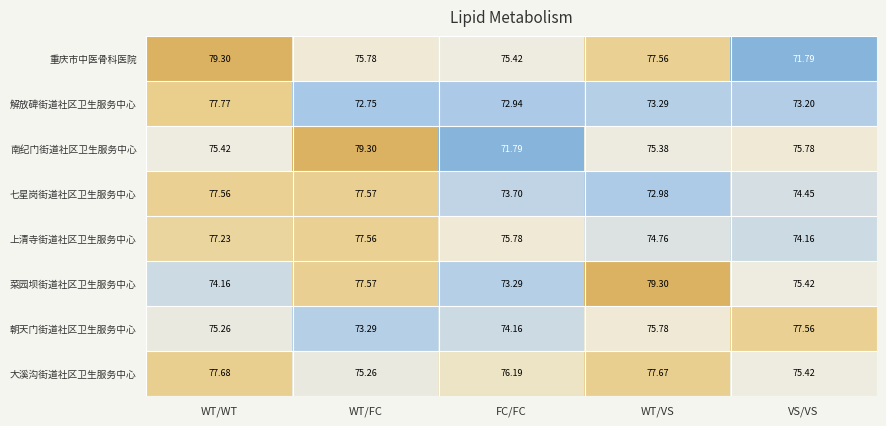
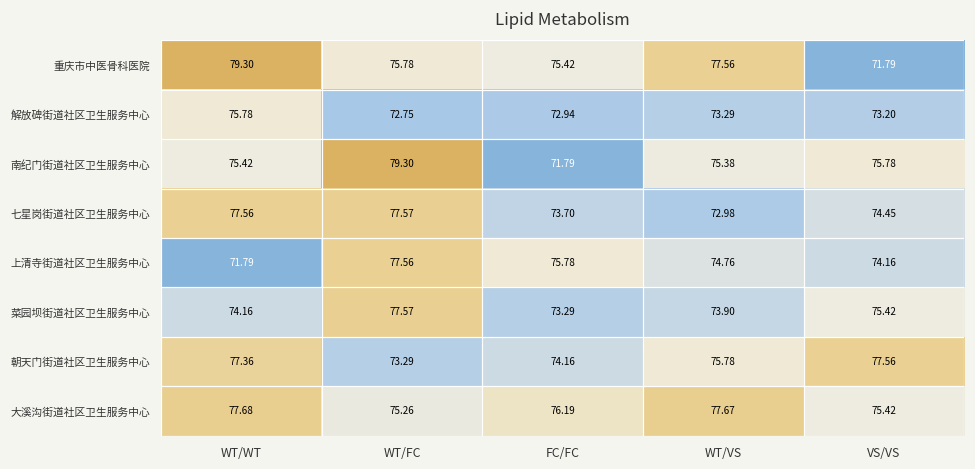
  {
    "重庆市中医骨科医院": {
      "WT/WT": 79.30,
      "WT/FC": 75.78,
      "FC/FC": 75.42,
      "WT/VS": 77.56,
      "VS/VS": 71.79
    },
    "解放碑街道社区卫生服务中心": {
-     "WT/WT": 77.77,
+     "WT/WT": 75.78,
      "WT/FC": 72.75,
      "FC/FC": 72.94,
      "WT/VS": 73.29,
      "VS/VS": 73.20
    },
    "南纪门街道社区卫生服务中心": {
      "WT/WT": 75.42,
      "WT/FC": 79.30,
      "FC/FC": 71.79,
      "WT/VS": 75.38,
      "VS/VS": 75.78
    },
    "七星岗街道社区卫生服务中心": {
      "WT/WT": 77.56,
      "WT/FC": 77.57,
      "FC/FC": 73.70,
      "WT/VS": 72.98,
      "VS/VS": 74.45
    },
    "上清寺街道社区卫生服务中心": {
-     "WT/WT": 77.23,
+     "WT/WT": 71.79,
      "WT/FC": 77.56,
      "FC/FC": 75.78,
      "WT/VS": 74.76,
      "VS/VS": 74.16
    },
    "菜园坝街道社区卫生服务中心": {
      "WT/WT": 74.16,
      "WT/FC": 77.57,
      "FC/FC": 73.29,
-     "WT/VS": 79.30,
+     "WT/VS": 73.90,
      "VS/VS": 75.42
    },
    "朝天门街道社区卫生服务中心": {
-     "WT/WT": 75.26,
+     "WT/WT": 77.36,
      "WT/FC": 73.29,
      "FC/FC": 74.16,
      "WT/VS": 75.78,
      "VS/VS": 77.56
    },
    "大溪沟街道社区卫生服务中心": {
      "WT/WT": 77.68,
      "WT/FC": 75.26,
      "FC/FC": 76.19,
      "WT/VS": 77.67,
      "VS/VS": 75.42
    }
  }
